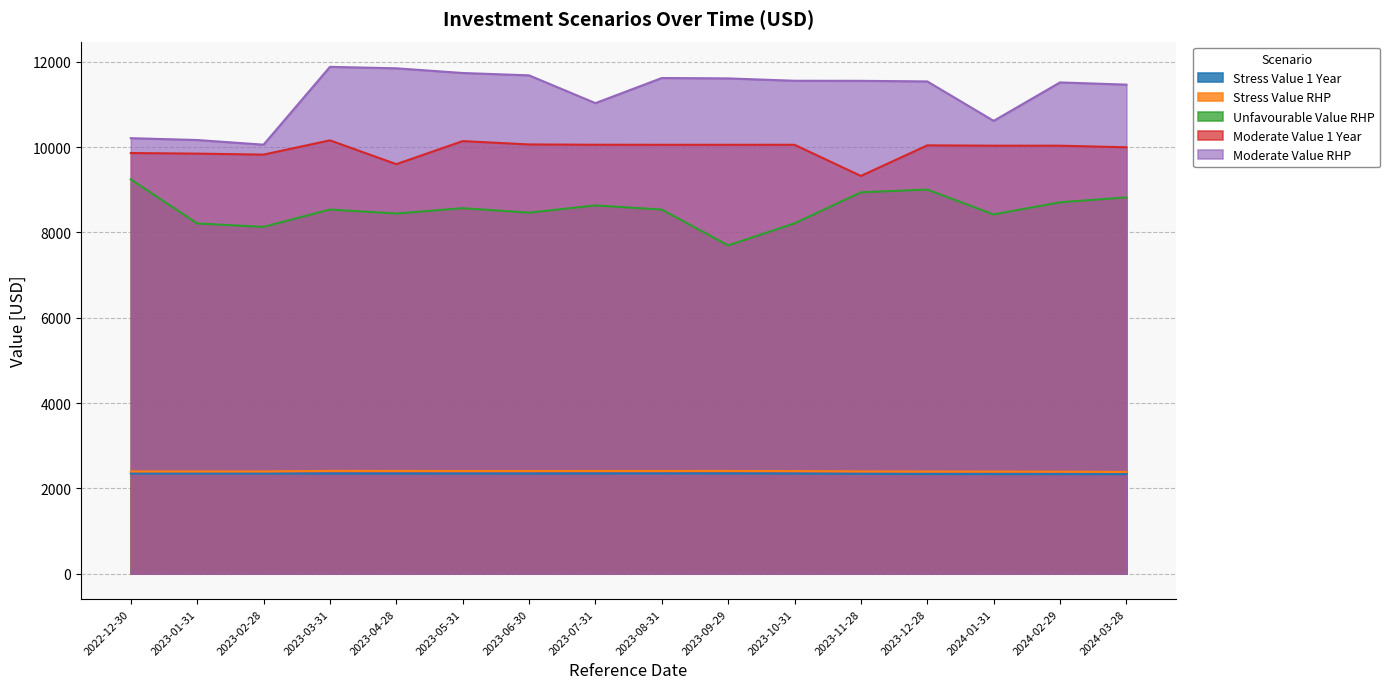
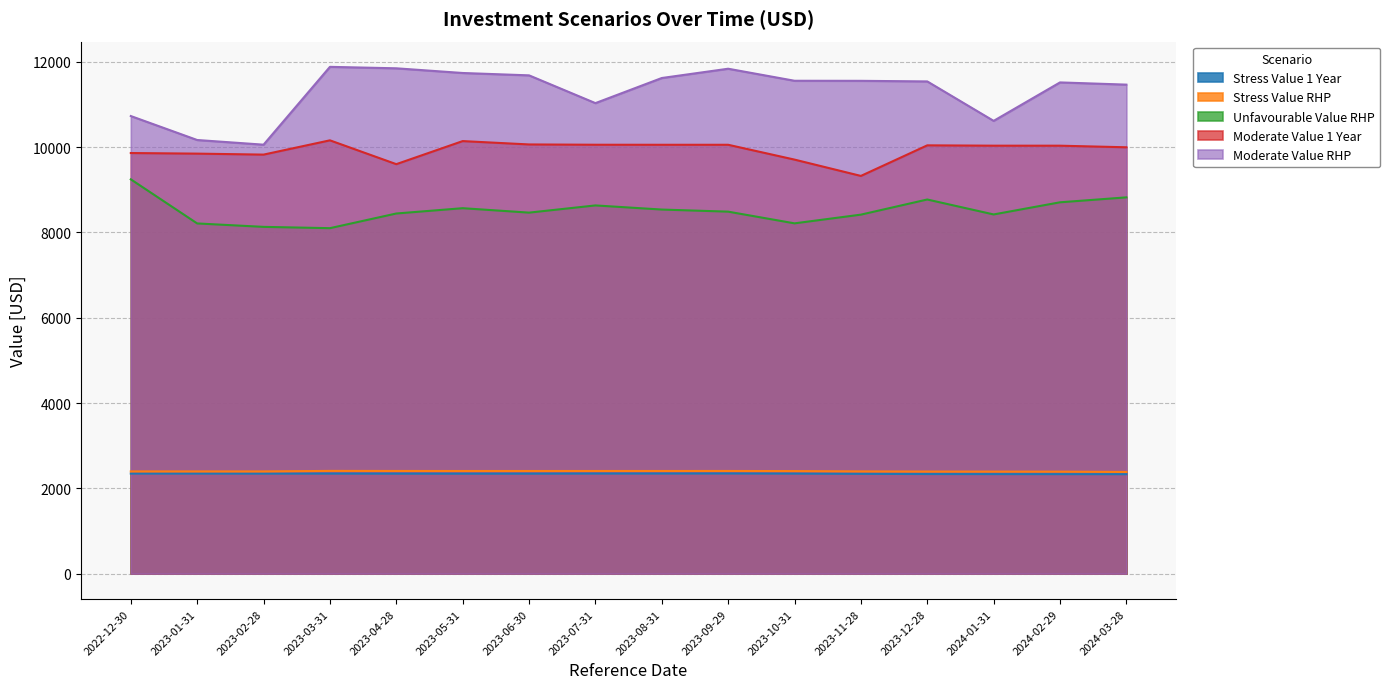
  {
    "Stress Value 1 Year": {
      "2023-03-31": 2300,
      "2023-04-28": 2300,
      "2023-05-31": 2300,
      "2023-06-30": 2300,
      "2023-07-31": 2300,
      "2023-08-31": 2300
    },
    "Stress Value RHP": {
      "2023-03-31": 2400,
      "2023-04-28": 2400,
      "2023-05-31": 2400,
      "2023-06-30": 2400,
      "2023-07-31": 2400,
      "2023-08-31": 2400
    },
    "Unfavourable Value RHP": {
      "2022-12-30": 9200,
      "2023-01-31": 8200,
      "2023-02-28": 8100,
-     "2023-03-31": 8500,
+     "2023-03-31": 8100,
      "2023-04-28": 8400,
      "2023-05-31": 8600,
      "2023-06-30": 8500,
      "2023-07-31": 8600,
      "2023-08-31": 8500,
-     "2023-09-29": 7700,
+     "2023-09-29": 8500,
      "2023-10-31": 8200,
-     "2023-11-28": 8900,
-     "2023-12-28": 9000,
+     "2023-11-28": 8400,
+     "2023-12-28": 8800,
      "2024-01-31": 8400,
      "2024-02-29": 8700,
      "2024-03-28": 8800
    },
    "Moderate Value 1 Year": {
      "2022-12-30": 9900,
      "2023-01-31": 9800,
      "2023-02-28": 9800,
      "2023-03-31": 10200,
      "2023-04-28": 9600,
      "2023-05-31": 10100,
      "2023-06-30": 10100,
      "2023-07-31": 10100,
      "2023-08-31": 10100,
      "2023-09-29": 10100,
-     "2023-10-31": 10100,
+     "2023-10-31": 9700,
      "2023-11-28": 9300,
      "2023-12-28": 10000,
      "2024-01-31": 10000,
      "2024-02-29": 10000,
      "2024-03-28": 10000
    },
    "Moderate Value RHP": {
-     "2022-12-30": 10200,
+     "2022-12-30": 10700,
      "2023-01-31": 10200,
      "2023-02-28": 10100,
      "2023-03-31": 11900,
      "2023-04-28": 11800,
      "2023-05-31": 11700,
      "2023-06-30": 11700,
      "2023-07-31": 11000,
      "2023-08-31": 11600,
-     "2023-09-29": 11600,
+     "2023-09-29": 11800,
      "2023-10-31": 11600,
      "2023-11-28": 11600,
      "2023-12-28": 11500,
      "2024-01-31": 10600,
      "2024-02-29": 11500,
      "2024-03-28": 11500
    }
  }
